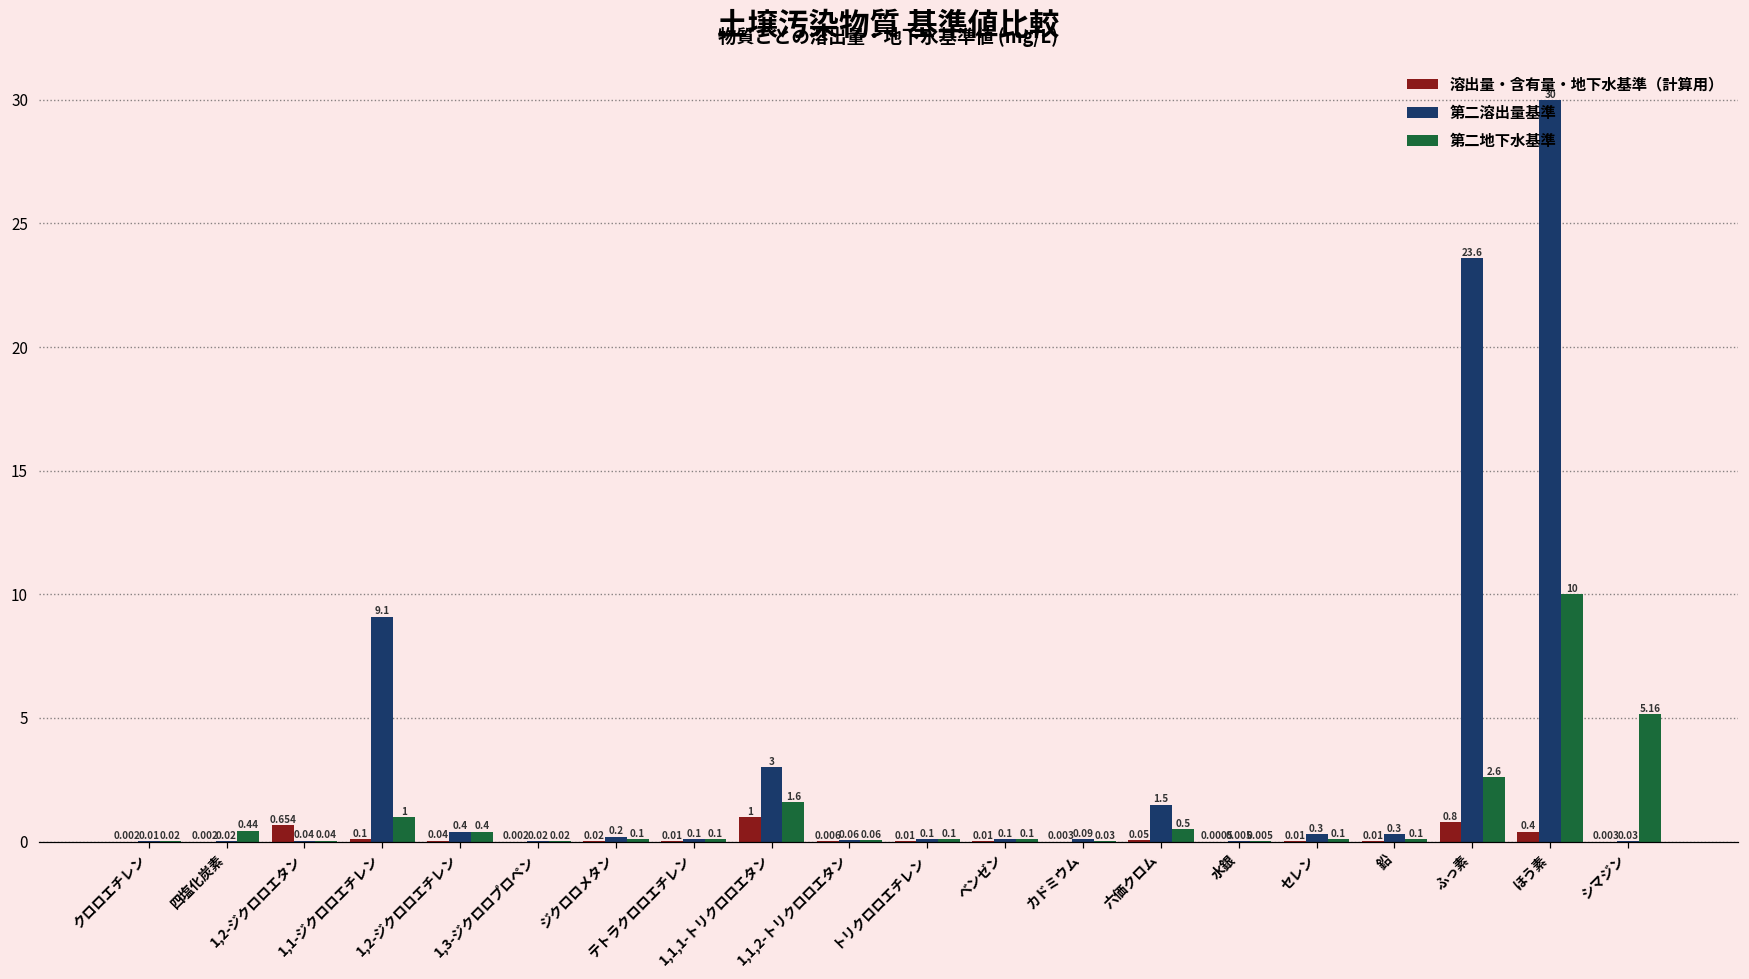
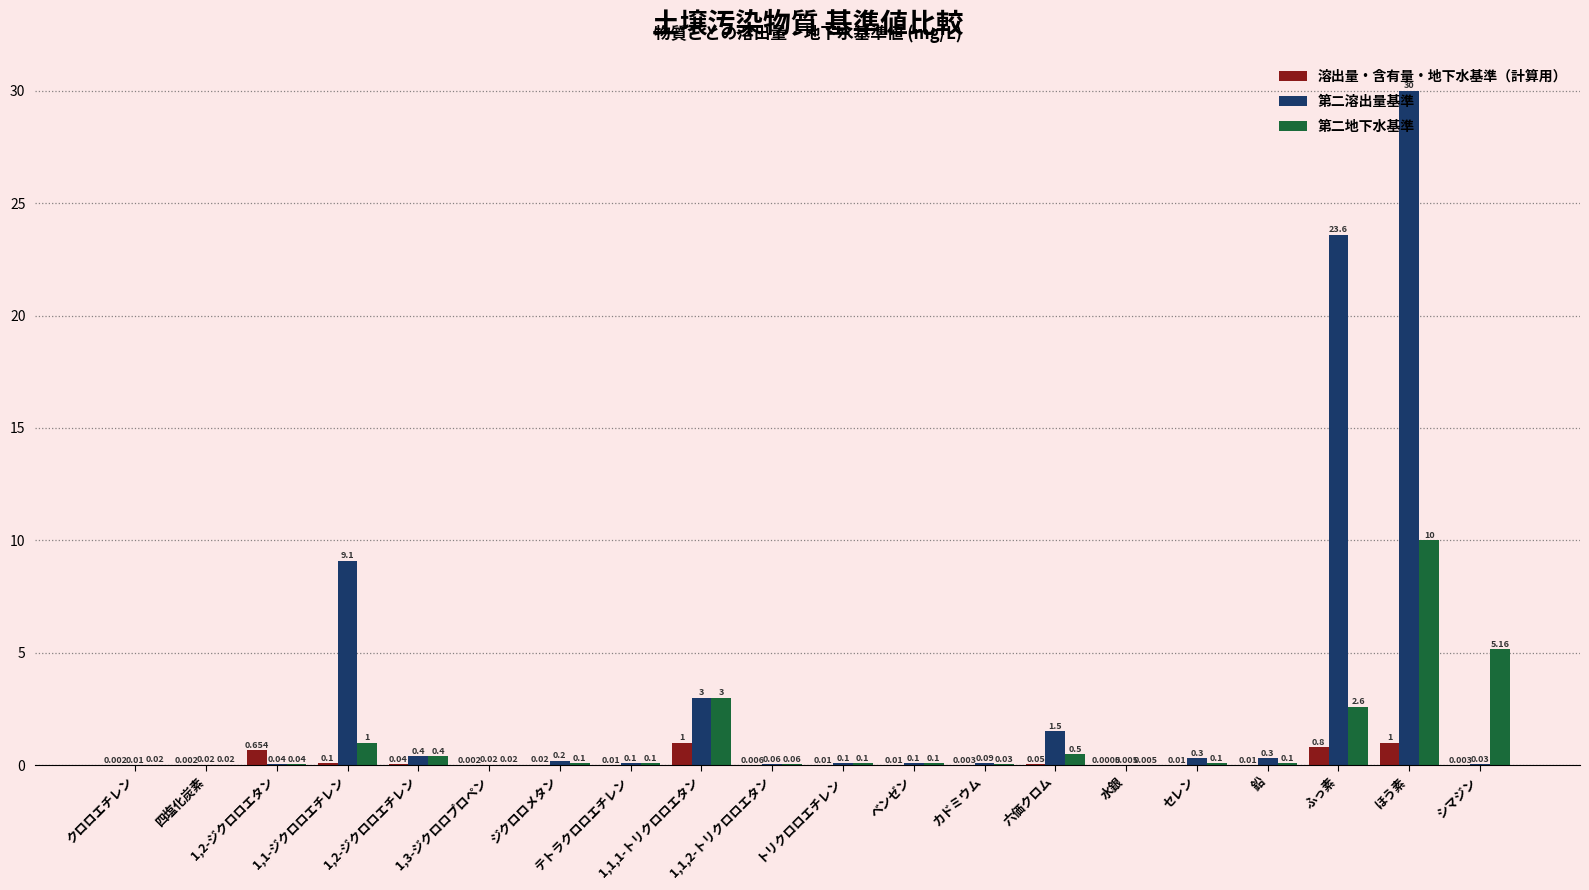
  {
    "溶出量・含有量・地下水基準（計算用）": {
      "クロロエチレン": 0.002,
      "四塩化炭素": 0.002,
      "1,2-ジクロロエタン": 0.654,
      "1,1-ジクロロエチレン": 0.1,
      "1,2-ジクロロエチレン": 0.04,
      "1,3-ジクロロプロペン": 0.002,
      "ジクロロメタン": 0.02,
      "テトラクロロエチレン": 0.01,
      "1,1,1-トリクロロエタン": 1,
      "1,1,2-トリクロロエタン": 0.006,
      "トリクロロエチレン": 0.01,
      "ベンゼン": 0.01,
      "カドミウム": 0.003,
      "六価クロム": 0.05,
      "セレン": 0.01,
      "鉛": 0.01,
      "ふっ素": 0.8,
-     "ほう素": 0.4,
+     "ほう素": 1,
      "シマジン": 0.003
    },
    "第二溶出量基準": {
      "クロロエチレン": 0.01,
      "四塩化炭素": 0.02,
      "1,2-ジクロロエタン": 0.04,
      "1,1-ジクロロエチレン": 9.1,
      "1,2-ジクロロエチレン": 0.4,
      "1,3-ジクロロプロペン": 0.02,
      "ジクロロメタン": 0.2,
      "テトラクロロエチレン": 0.1,
      "1,1,1-トリクロロエタン": 3,
      "1,1,2-トリクロロエタン": 0.06,
      "トリクロロエチレン": 0.1,
      "ベンゼン": 0.1,
      "カドミウム": 0.09,
      "六価クロム": 1.5,
      "セレン": 0.3,
      "鉛": 0.3,
      "ふっ素": 23.6,
      "ほう素": 30,
      "シマジン": 0.03
    },
    "第二地下水基準": {
      "クロロエチレン": 0.02,
-     "四塩化炭素": 0.44,
+     "四塩化炭素": 0.02,
      "1,2-ジクロロエタン": 0.04,
      "1,1-ジクロロエチレン": 1,
      "1,2-ジクロロエチレン": 0.4,
      "1,3-ジクロロプロペン": 0.02,
      "ジクロロメタン": 0.1,
      "テトラクロロエチレン": 0.1,
-     "1,1,1-トリクロロエタン": 1.6,
+     "1,1,1-トリクロロエタン": 3,
      "1,1,2-トリクロロエタン": 0.06,
      "トリクロロエチレン": 0.1,
      "ベンゼン": 0.1,
      "カドミウム": 0.03,
      "六価クロム": 0.5,
      "セレン": 0.1,
      "鉛": 0.1,
      "ふっ素": 2.6,
      "ほう素": 10,
      "シマジン": 5.16
    }
  }
